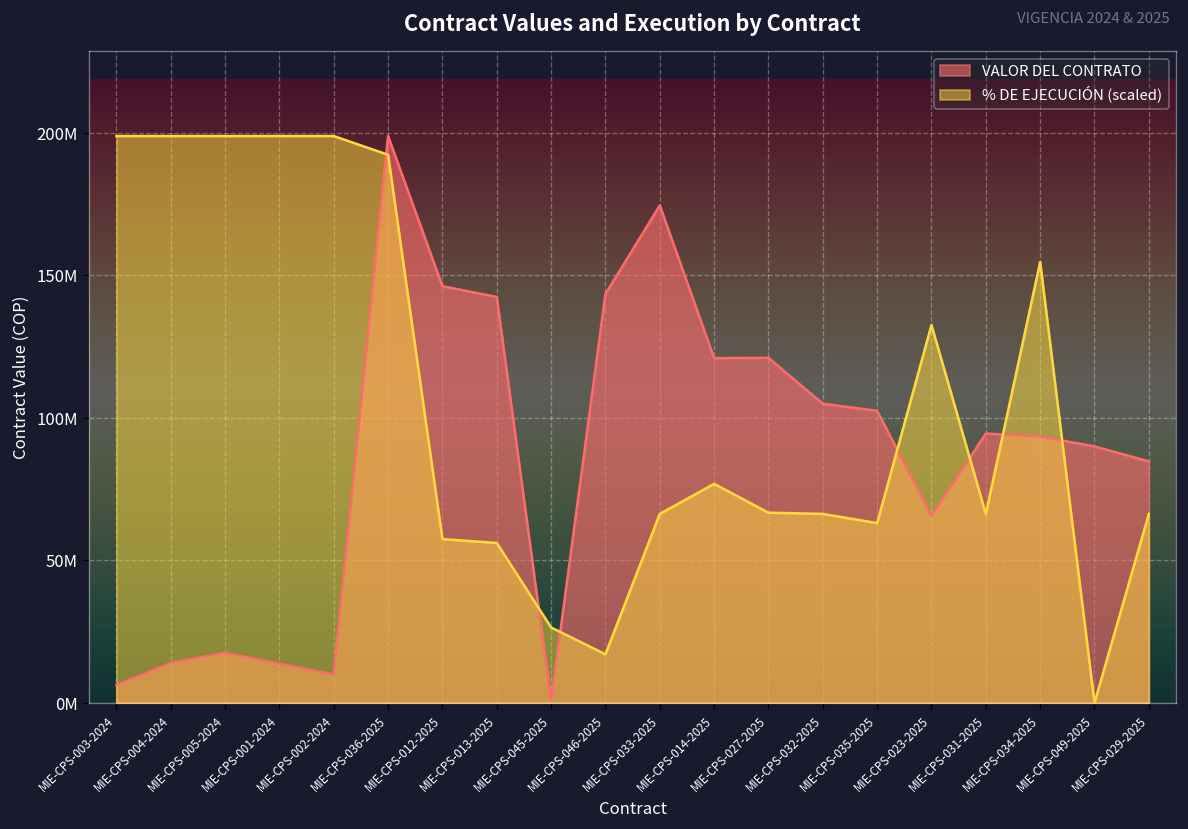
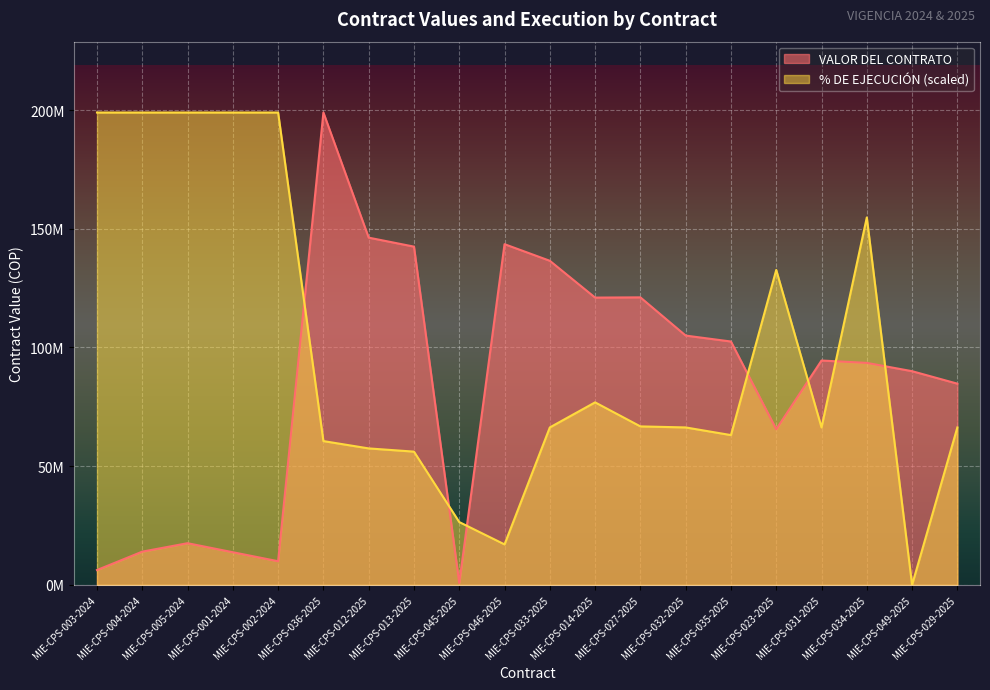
  {
    "VALOR DEL CONTRATO": {
      "MIE-CPS-003-2024": 6000000,
      "MIE-CPS-004-2024": 14000000,
      "MIE-CPS-005-2024": 18000000,
      "MIE-CPS-001-2024": 14000000,
      "MIE-CPS-002-2024": 10000000,
      "MIE-CPS-036-2025": 199000000,
      "MIE-CPS-012-2025": 146000000,
      "MIE-CPS-013-2025": 142000000,
      "MIE-CPS-045-2025": 1000000,
      "MIE-CPS-046-2025": 144000000,
-     "MIE-CPS-033-2025": 175000000,
+     "MIE-CPS-033-2025": 137000000,
      "MIE-CPS-014-2025": 121000000,
      "MIE-CPS-027-2025": 121000000,
      "MIE-CPS-032-2025": 105000000,
      "MIE-CPS-035-2025": 103000000,
      "MIE-CPS-023-2025": 66000000,
      "MIE-CPS-031-2025": 95000000,
      "MIE-CPS-034-2025": 94000000,
      "MIE-CPS-049-2025": 90000000,
      "MIE-CPS-029-2025": 85000000
    },
    "% DE EJECUCIÓN (scaled)": {
      "MIE-CPS-003-2024": 199000000,
      "MIE-CPS-004-2024": 199000000,
      "MIE-CPS-005-2024": 199000000,
      "MIE-CPS-001-2024": 199000000,
      "MIE-CPS-002-2024": 199000000,
-     "MIE-CPS-036-2025": 192000000,
+     "MIE-CPS-036-2025": 61000000,
      "MIE-CPS-012-2025": 57000000,
      "MIE-CPS-013-2025": 56000000,
      "MIE-CPS-045-2025": 26000000,
      "MIE-CPS-046-2025": 17000000,
      "MIE-CPS-033-2025": 66000000,
      "MIE-CPS-014-2025": 77000000,
      "MIE-CPS-027-2025": 67000000,
      "MIE-CPS-032-2025": 66000000,
      "MIE-CPS-035-2025": 63000000,
      "MIE-CPS-023-2025": 133000000,
      "MIE-CPS-031-2025": 66000000,
      "MIE-CPS-034-2025": 155000000,
      "MIE-CPS-049-2025": 0,
      "MIE-CPS-029-2025": 66000000
    }
  }
